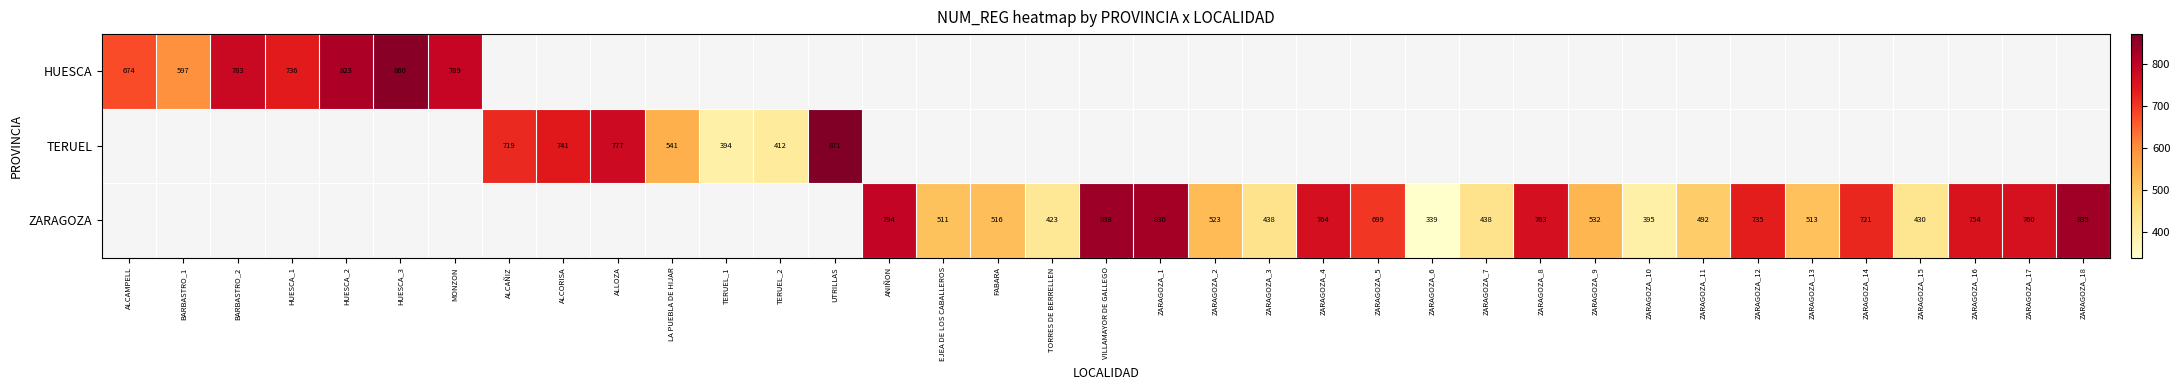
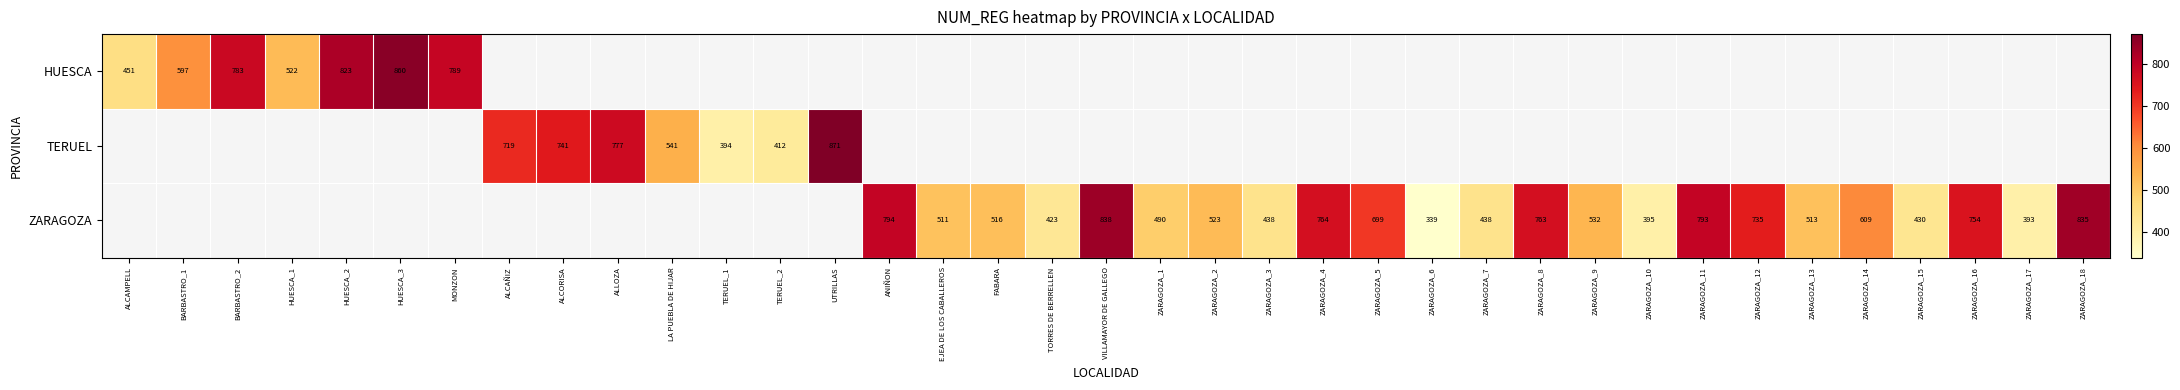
  {
    "HUESCA": {
-     "ALCAMPELL": 674,
+     "ALCAMPELL": 451,
      "BARBASTRO_1": 597,
      "BARBASTRO_2": 783,
-     "HUESCA_1": 736,
+     "HUESCA_1": 522,
      "HUESCA_2": 823,
      "HUESCA_3": 860,
      "MONZON": 789
    },
    "TERUEL": {
      "ALCAÑIZ": 719,
      "ALCORISA": 741,
      "ALLOZA": 777,
      "LA PUEBLA DE HIJAR": 541,
      "TERUEL_1": 394,
      "TERUEL_2": 412,
      "UTRILLAS": 871
    },
    "ZARAGOZA": {
      "ANIÑON": 794,
      "EJEA DE LOS CABALLEROS": 511,
      "FABARA": 516,
      "TORRES DE BERRELLEN": 423,
      "VILLAMAYOR DE GALLEGO": 838,
-     "ZARAGOZA_1": 830,
+     "ZARAGOZA_1": 490,
      "ZARAGOZA_2": 523,
      "ZARAGOZA_3": 438,
      "ZARAGOZA_4": 764,
      "ZARAGOZA_5": 699,
      "ZARAGOZA_6": 339,
      "ZARAGOZA_7": 438,
      "ZARAGOZA_8": 763,
      "ZARAGOZA_9": 532,
      "ZARAGOZA_10": 395,
-     "ZARAGOZA_11": 492,
+     "ZARAGOZA_11": 793,
      "ZARAGOZA_12": 735,
      "ZARAGOZA_13": 513,
-     "ZARAGOZA_14": 721,
+     "ZARAGOZA_14": 609,
      "ZARAGOZA_15": 430,
      "ZARAGOZA_16": 754,
-     "ZARAGOZA_17": 760,
+     "ZARAGOZA_17": 393,
      "ZARAGOZA_18": 835
    }
  }
